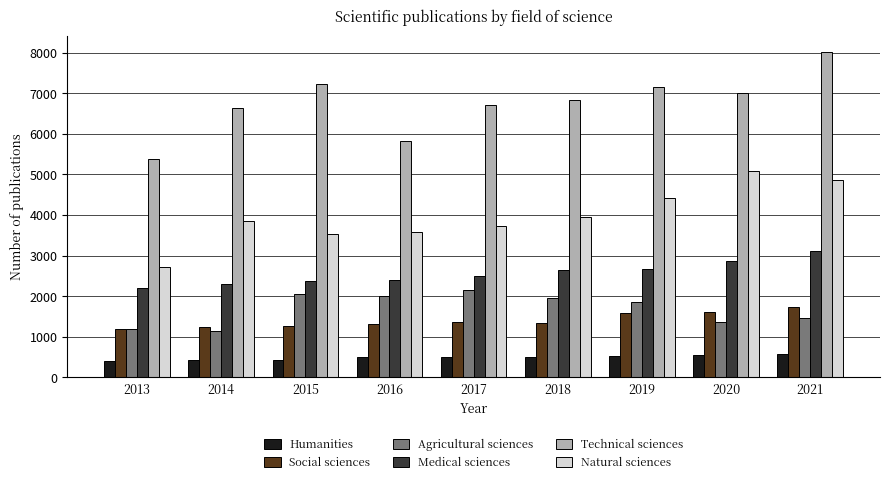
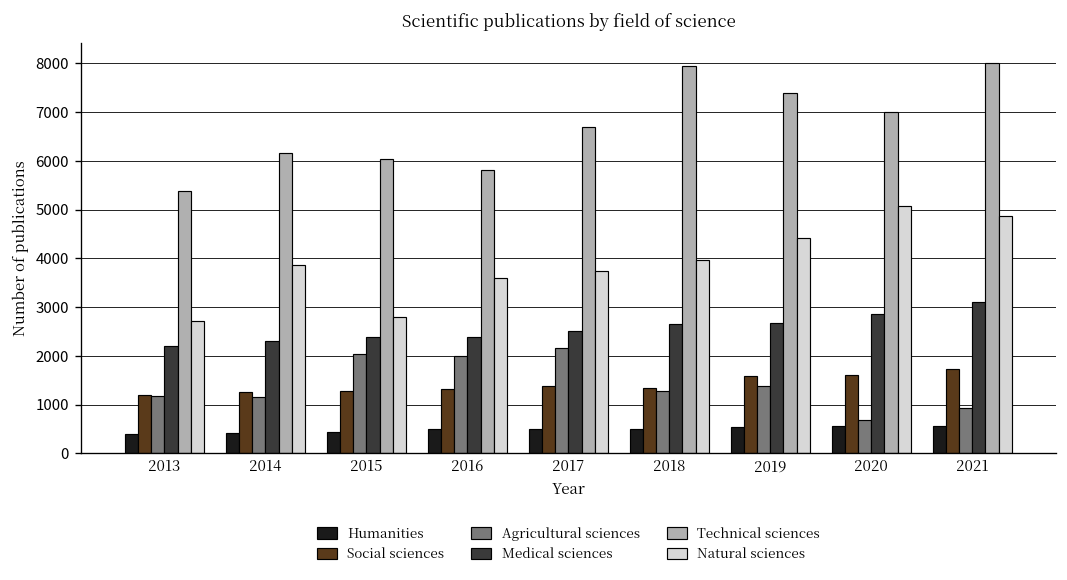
  {
    "Agricultural sciences": {
      "2013": 1200,
      "2014": 1200,
      "2015": 2000,
      "2016": 2000,
      "2017": 2200,
-     "2018": 2000,
-     "2019": 1900,
-     "2020": 1400,
-     "2021": 1500
+     "2018": 1300,
+     "2019": 1400,
+     "2020": 700,
+     "2021": 900
    },
    "Technical sciences": {
      "2013": 5400,
-     "2014": 6600,
-     "2015": 7200,
+     "2014": 6200,
+     "2015": 6000,
      "2016": 5800,
      "2017": 6700,
-     "2018": 6800,
-     "2019": 7200,
+     "2018": 7900,
+     "2019": 7400,
      "2020": 7000,
      "2021": 8000
    },
    "Natural sciences": {
      "2013": 2700,
      "2014": 3900,
-     "2015": 3500,
+     "2015": 2800,
      "2016": 3600,
      "2017": 3700,
      "2018": 4000,
      "2019": 4400,
      "2020": 5100,
      "2021": 4900
    }
  }
